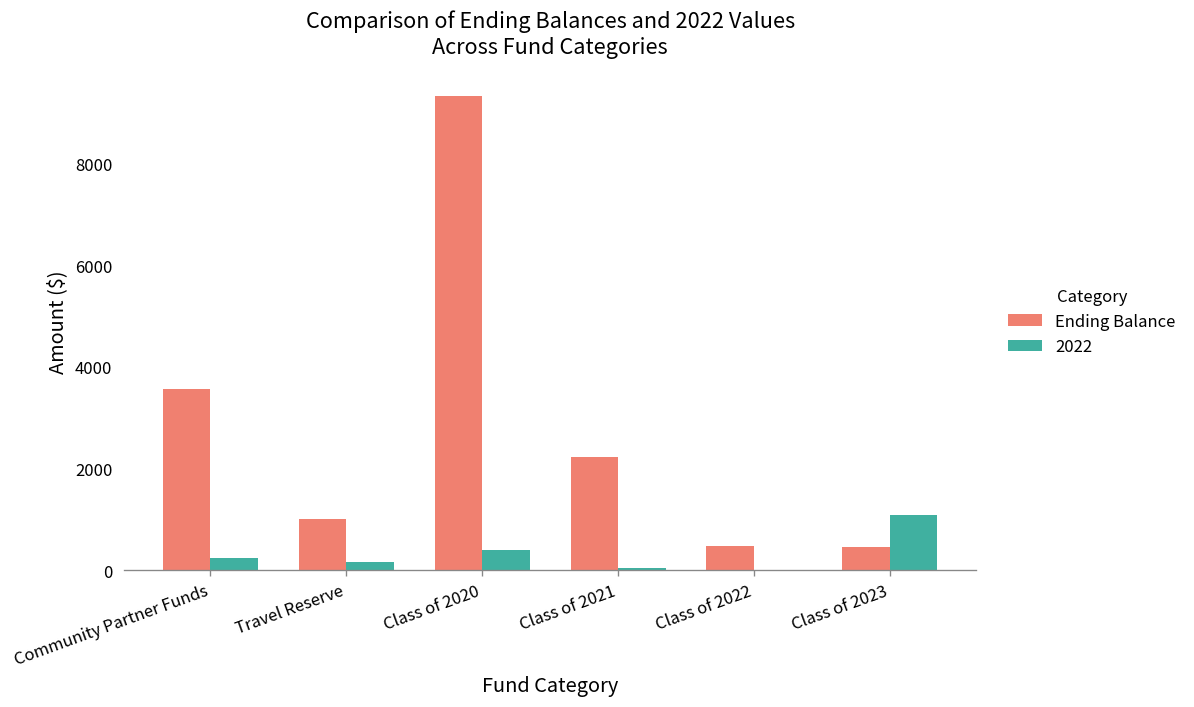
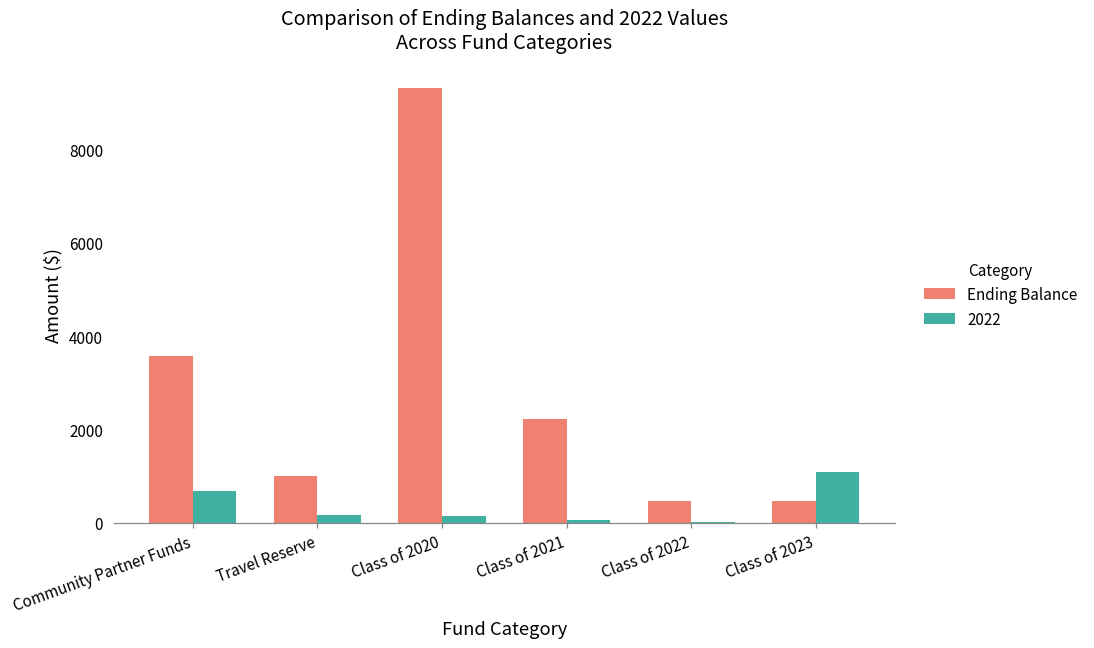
  {
    "Ending Balance": {
      "Community Partner Funds": 3600,
      "Travel Reserve": 1000,
      "Class of 2020": 9300,
      "Class of 2021": 2200,
      "Class of 2022": 500,
      "Class of 2023": 500
    },
    "2022": {
-     "Community Partner Funds": 300,
+     "Community Partner Funds": 700,
      "Travel Reserve": 200,
-     "Class of 2020": 400,
+     "Class of 2020": 100,
      "Class of 2023": 1100
    }
  }
